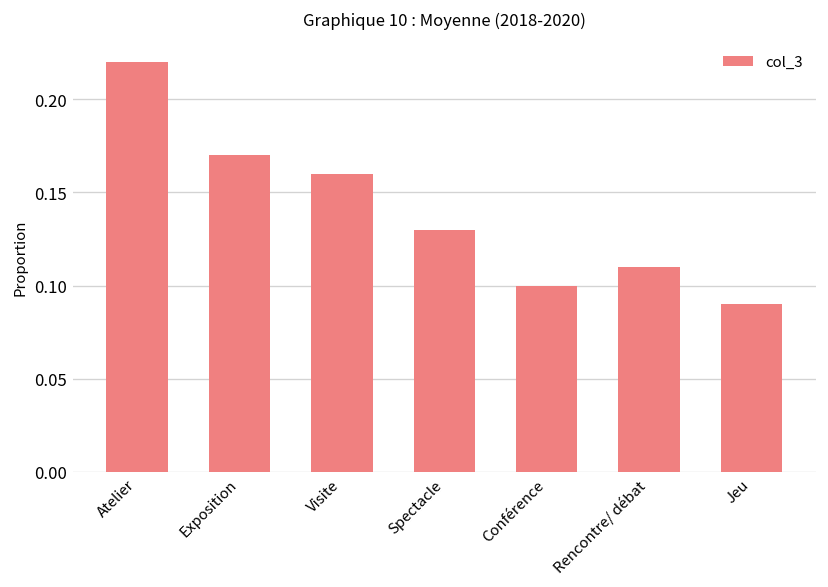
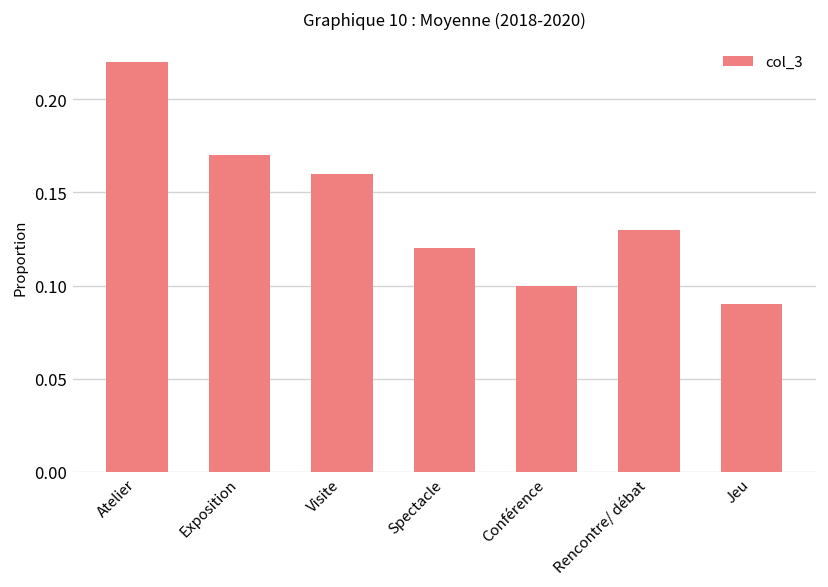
  {
    "Atelier": 0.22,
    "Exposition": 0.17,
    "Visite": 0.16,
-   "Spectacle": 0.13,
+   "Spectacle": 0.12,
    "Conférence": 0.10,
-   "Rencontre/ débat": 0.11,
+   "Rencontre/ débat": 0.13,
    "Jeu": 0.09
  }
